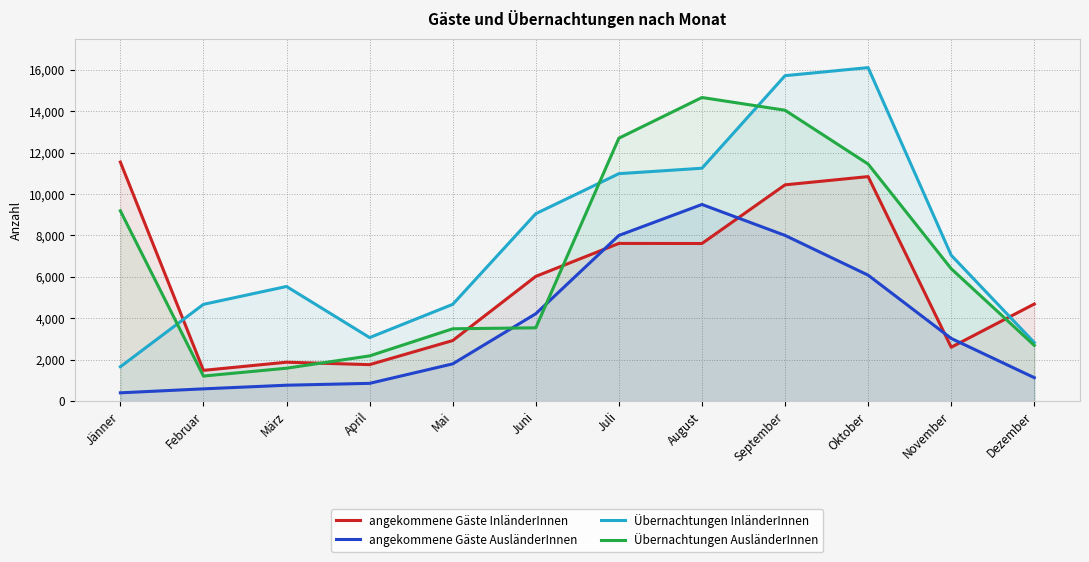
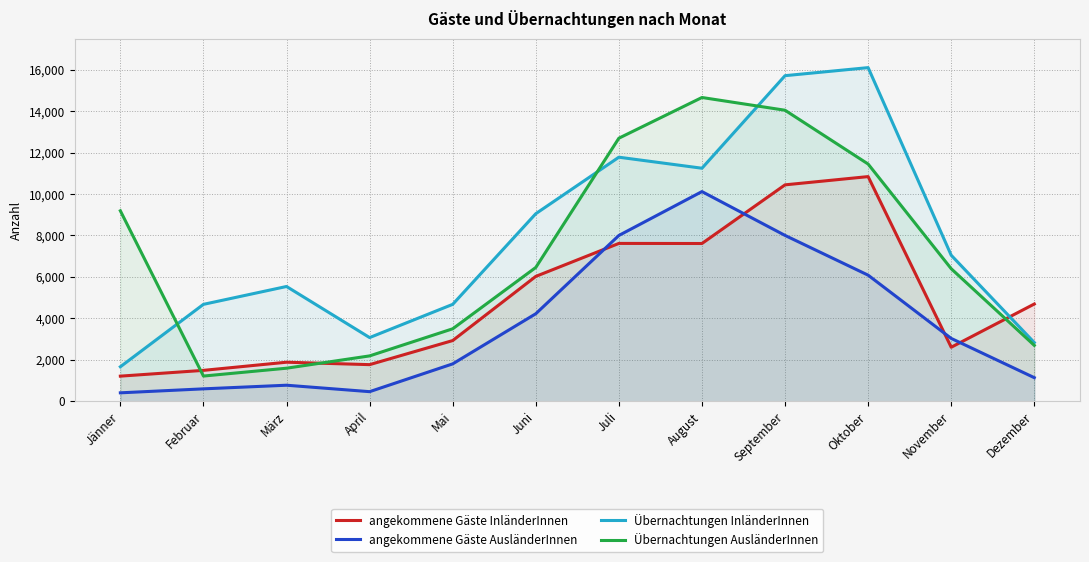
  {
    "angekommene Gäste InländerInnen": {
-     "Jänner": "11,500",
+     "Jänner": "1,200",
      "Februar": "1,500",
      "März": "1,900",
      "April": "1,800",
      "Mai": "2,900",
      "Juni": "6,000",
      "Juli": "7,600",
      "August": "7,600",
      "September": "10,400",
      "Oktober": "10,800",
      "November": "2,600",
      "Dezember": "4,700"
    },
    "angekommene Gäste AusländerInnen": {
      "Jänner": "400",
      "Februar": "600",
      "März": "800",
-     "April": "900",
+     "April": "500",
      "Mai": "1,800",
      "Juni": "4,200",
      "Juli": "8,000",
-     "August": "9,500",
+     "August": "10,100",
      "September": "8,000",
      "Oktober": "6,100",
      "November": "3,000",
      "Dezember": "1,100"
    },
    "Übernachtungen InländerInnen": {
      "Jänner": "1,700",
      "Februar": "4,700",
      "März": "5,500",
      "April": "3,100",
      "Mai": "4,700",
      "Juni": "9,100",
-     "Juli": "11,000",
+     "Juli": "11,800",
      "August": "11,200",
      "September": "15,700",
      "Oktober": "16,100",
      "November": "7,000",
      "Dezember": "2,800"
    },
    "Übernachtungen AusländerInnen": {
      "Jänner": "9,200",
      "Februar": "1,200",
      "März": "1,600",
      "April": "2,200",
      "Mai": "3,500",
-     "Juni": "3,500",
+     "Juni": "6,500",
      "Juli": "12,700",
      "August": "14,700",
      "September": "14,000",
      "Oktober": "11,400",
      "November": "6,400",
      "Dezember": "2,700"
    }
  }
